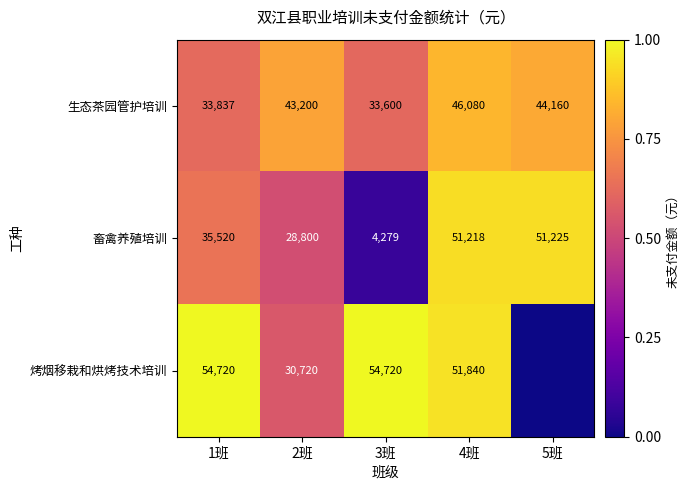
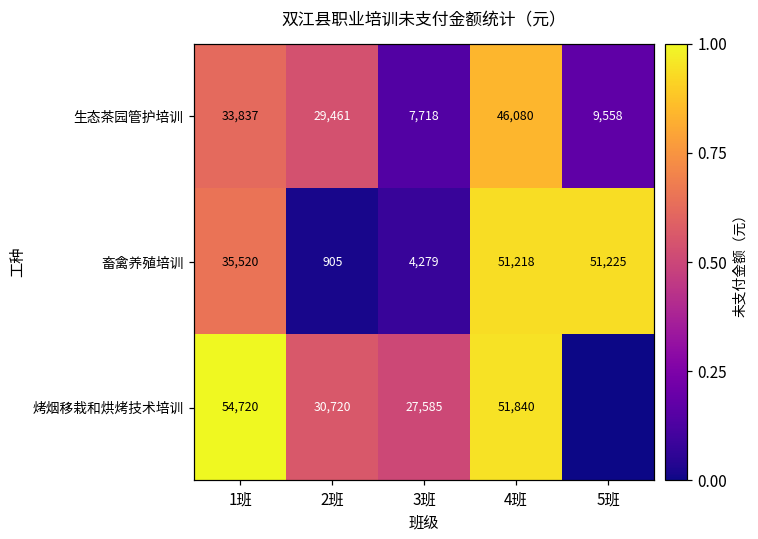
  {
    "生态茶园管护培训": {
      "1班": "33,837",
-     "2班": "43,200",
-     "3班": "33,600",
+     "2班": "29,461",
+     "3班": "7,718",
      "4班": "46,080",
-     "5班": "44,160"
+     "5班": "9,558"
    },
    "畜禽养殖培训": {
      "1班": "35,520",
-     "2班": "28,800",
+     "2班": "905",
      "3班": "4,279",
      "4班": "51,218",
      "5班": "51,225"
    },
    "烤烟移栽和烘烤技术培训": {
      "1班": "54,720",
      "2班": "30,720",
-     "3班": "54,720",
+     "3班": "27,585",
      "4班": "51,840"
    }
  }
